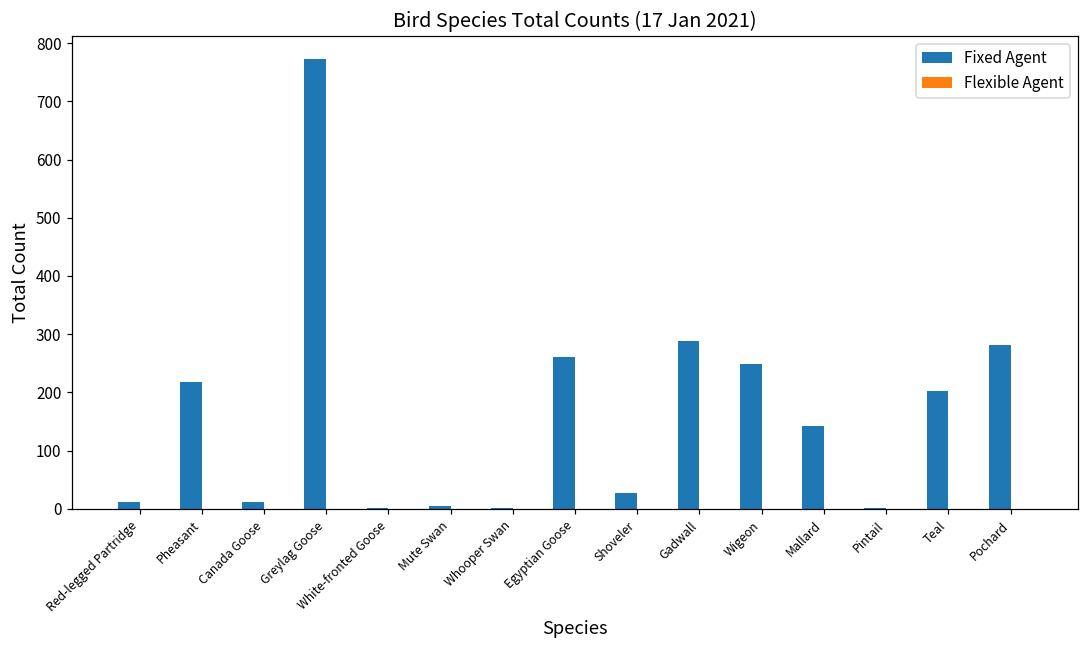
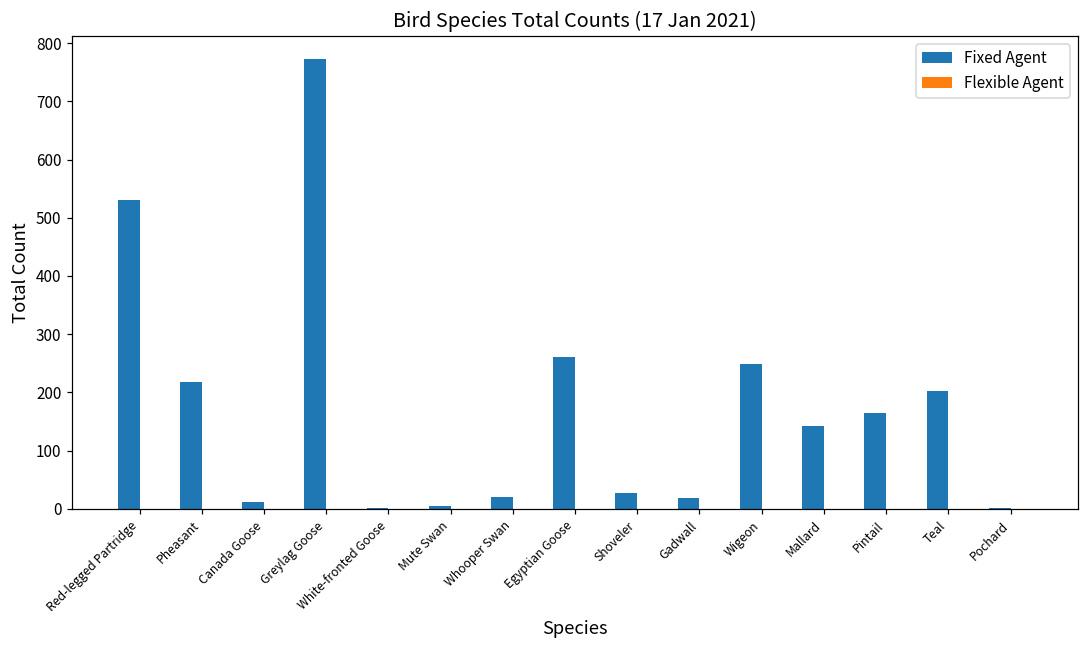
  {
    "Fixed Agent": {
-     "Red-legged Partridge": 10,
+     "Red-legged Partridge": 530,
      "Pheasant": 220,
      "Canada Goose": 10,
      "Greylag Goose": 770,
      "Mute Swan": 10,
-     "Whooper Swan": 0,
+     "Whooper Swan": 20,
      "Egyptian Goose": 260,
      "Shoveler": 30,
-     "Gadwall": 290,
+     "Gadwall": 20,
      "Wigeon": 250,
      "Mallard": 140,
-     "Pintail": 0,
+     "Pintail": 160,
      "Teal": 200,
-     "Pochard": 280
+     "Pochard": 0
    },
    "Flexible Agent": {
      "Red-legged Partridge": 0,
      "Pheasant": 0,
      "Canada Goose": 0,
      "Greylag Goose": 0,
      "White-fronted Goose": 0,
      "Mute Swan": 0,
      "Whooper Swan": 0,
      "Egyptian Goose": 0,
      "Shoveler": 0,
      "Gadwall": 0,
      "Wigeon": 0,
      "Mallard": 0,
      "Pintail": 0,
      "Teal": 0,
      "Pochard": 0
    }
  }
